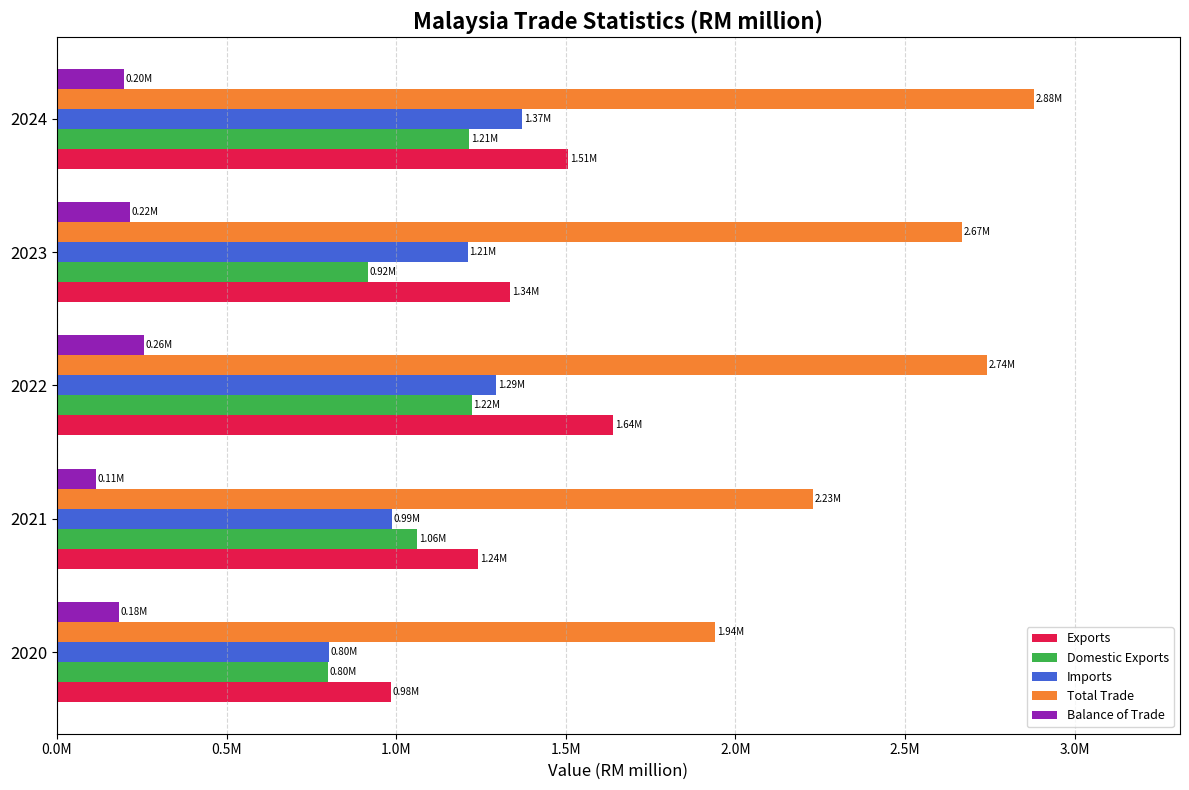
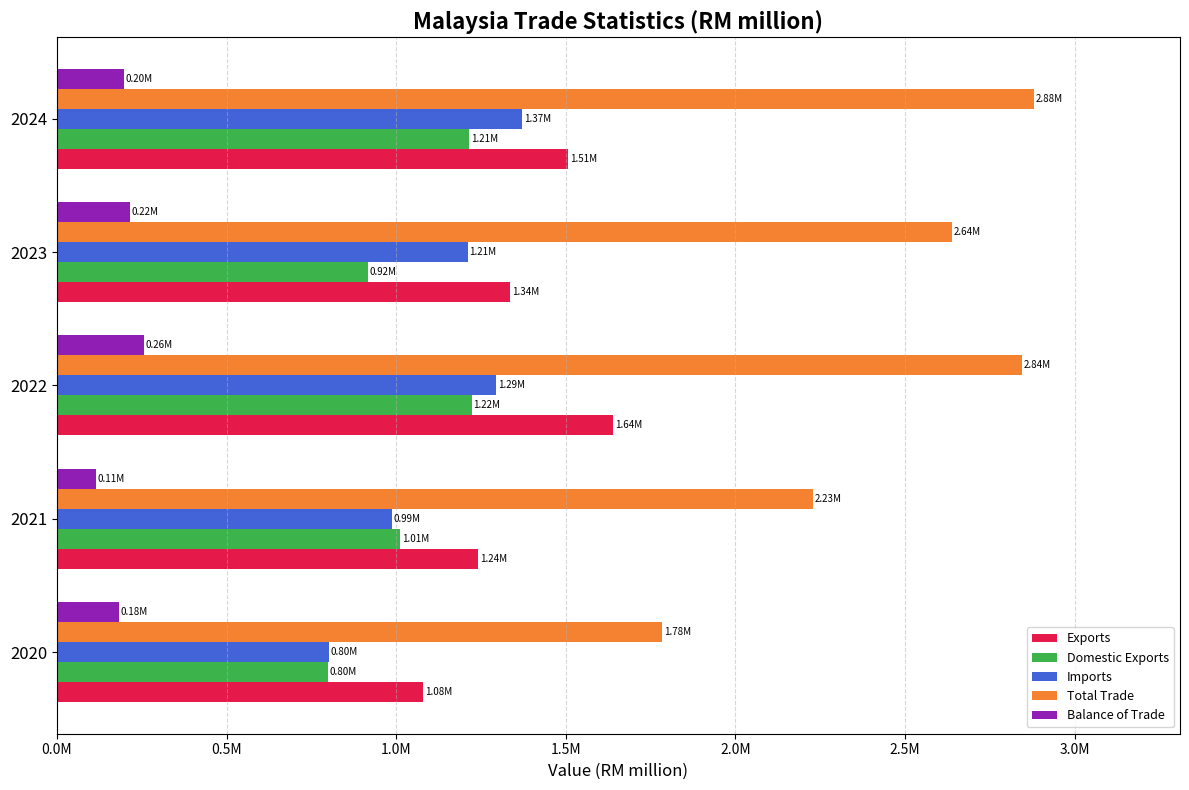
  {
    "Exports": {
      "2024": "1.51M",
      "2023": "1.34M",
      "2022": "1.64M",
      "2021": "1.24M",
-     "2020": "0.98M"
+     "2020": "1.08M"
    },
    "Domestic Exports": {
      "2024": "1.21M",
      "2023": "0.92M",
      "2022": "1.22M",
-     "2021": "1.06M",
+     "2021": "1.01M",
      "2020": "0.80M"
    },
    "Imports": {
      "2024": "1.37M",
      "2023": "1.21M",
      "2022": "1.29M",
      "2021": "0.99M",
      "2020": "0.80M"
    },
    "Total Trade": {
      "2024": "2.88M",
-     "2023": "2.67M",
-     "2022": "2.74M",
+     "2023": "2.64M",
+     "2022": "2.84M",
      "2021": "2.23M",
-     "2020": "1.94M"
+     "2020": "1.78M"
    },
    "Balance of Trade": {
      "2024": "0.20M",
      "2023": "0.22M",
      "2022": "0.26M",
      "2021": "0.11M",
      "2020": "0.18M"
    }
  }
